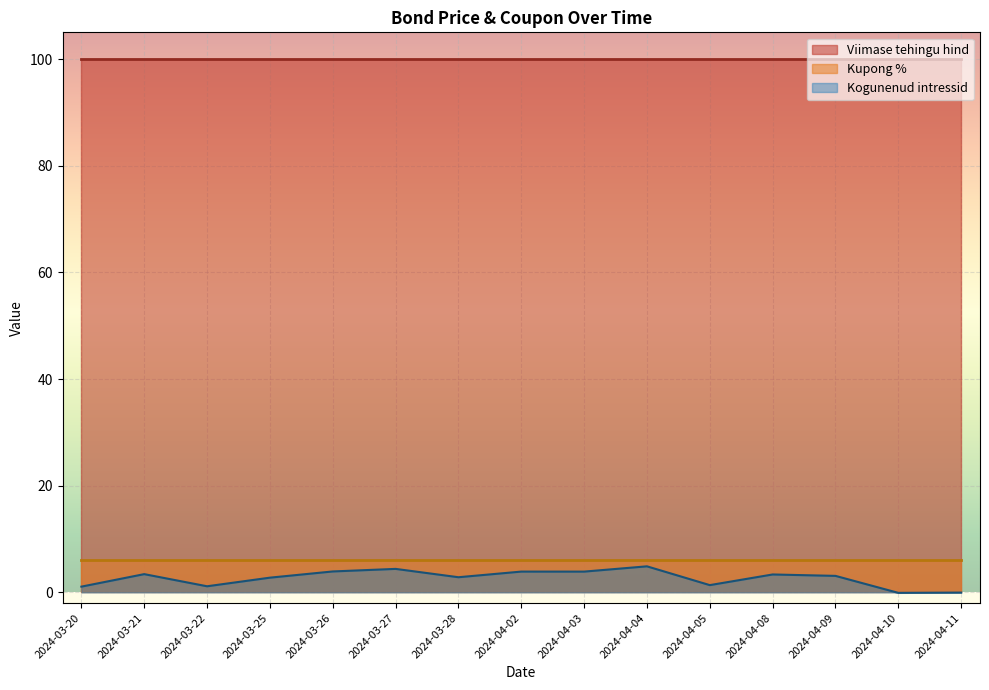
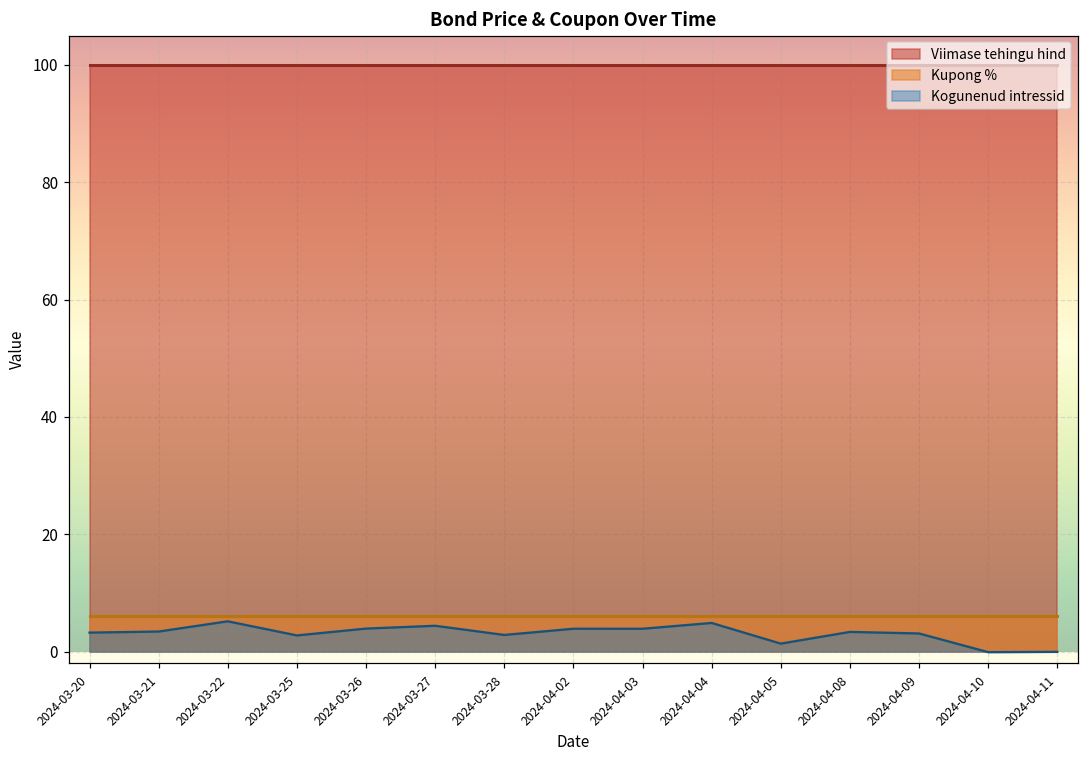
  {
    "Viimase tehingu hind": {
      "2024-03-20": 100,
      "2024-03-21": 100,
      "2024-03-22": 100,
      "2024-03-25": 100,
      "2024-03-26": 100,
      "2024-03-27": 100,
      "2024-03-28": 100,
      "2024-04-02": 100,
      "2024-04-03": 100,
      "2024-04-04": 100,
      "2024-04-05": 100,
      "2024-04-08": 100
    },
    "Kupong %": {
      "2024-03-20": 6,
      "2024-03-21": 6,
      "2024-03-22": 6,
      "2024-03-25": 6,
      "2024-03-26": 6,
      "2024-03-27": 6,
      "2024-03-28": 6,
      "2024-04-02": 6,
      "2024-04-03": 6,
      "2024-04-04": 6,
      "2024-04-05": 6,
      "2024-04-08": 6,
      "2024-04-09": 6,
      "2024-04-10": 6,
      "2024-04-11": 6
    },
    "Kogunenud intressid": {
-     "2024-03-20": 1,
-     "2024-03-22": 1
+     "2024-03-20": 3,
+     "2024-03-22": 5
    }
  }
